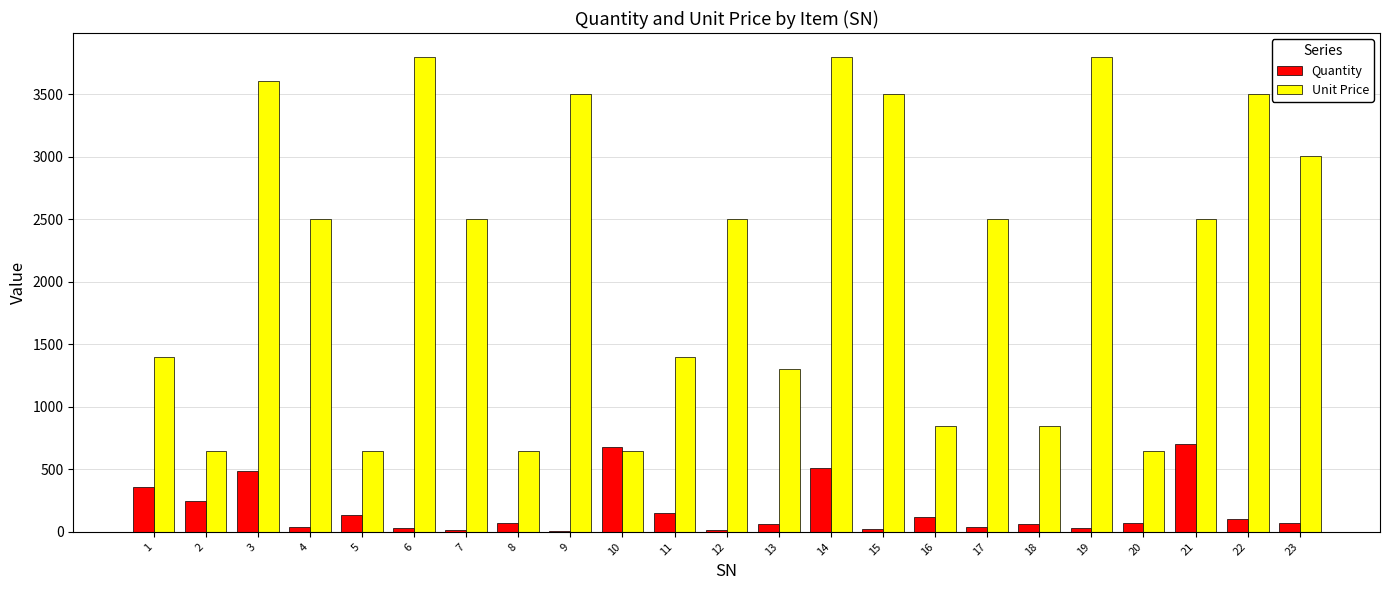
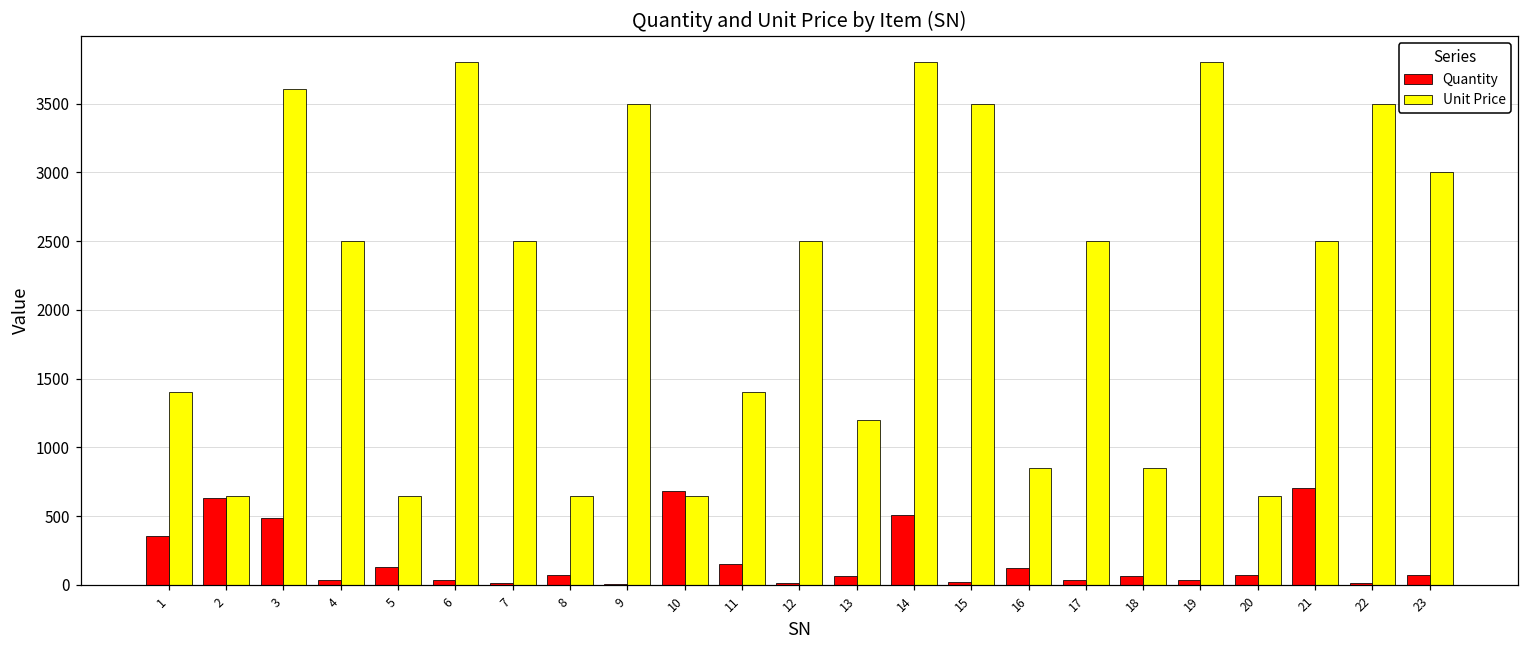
  {
    "Quantity": {
      "1": 360,
-     "2": 250,
+     "2": 630,
      "3": 490,
      "4": 40,
      "5": 130,
      "6": 30,
      "8": 70,
      "10": 680,
      "11": 150,
      "13": 70,
      "14": 510,
      "15": 20,
      "16": 120,
      "17": 40,
      "18": 70,
      "19": 30,
      "20": 70,
      "21": 710,
-     "22": 100,
+     "22": 10,
      "23": 70
    },
    "Unit Price": {
      "1": 1400,
      "2": 650,
      "3": 3610,
      "4": 2500,
      "5": 650,
      "6": 3800,
      "7": 2500,
      "8": 650,
      "9": 3500,
      "10": 650,
      "11": 1400,
      "12": 2500,
-     "13": 1300,
+     "13": 1200,
      "14": 3800,
      "15": 3500,
      "16": 850,
      "17": 2500,
      "18": 850,
      "19": 3800,
      "20": 650,
      "21": 2500,
      "22": 3500,
      "23": 3000
    }
  }
